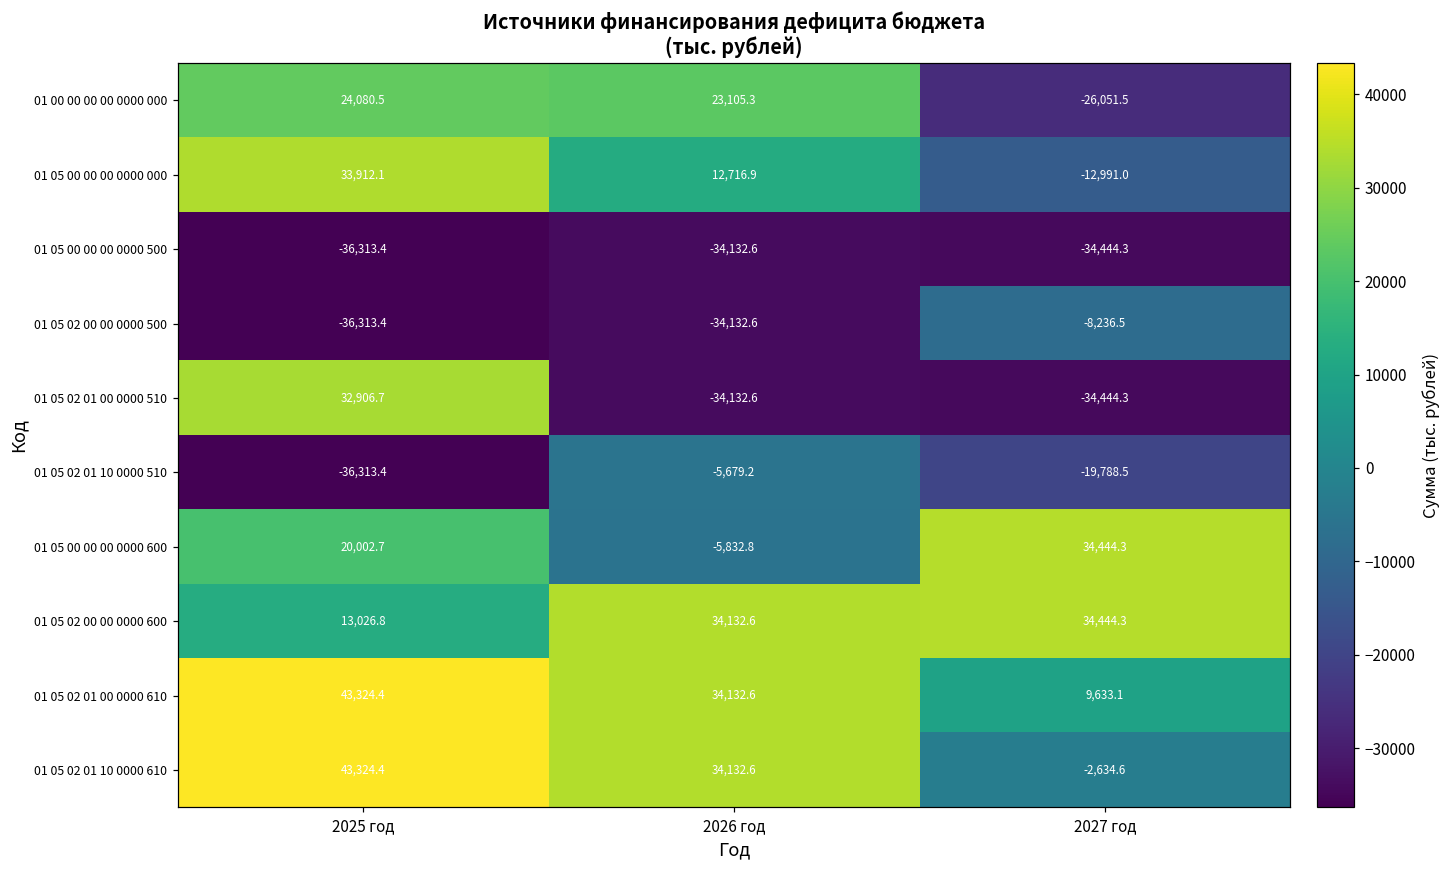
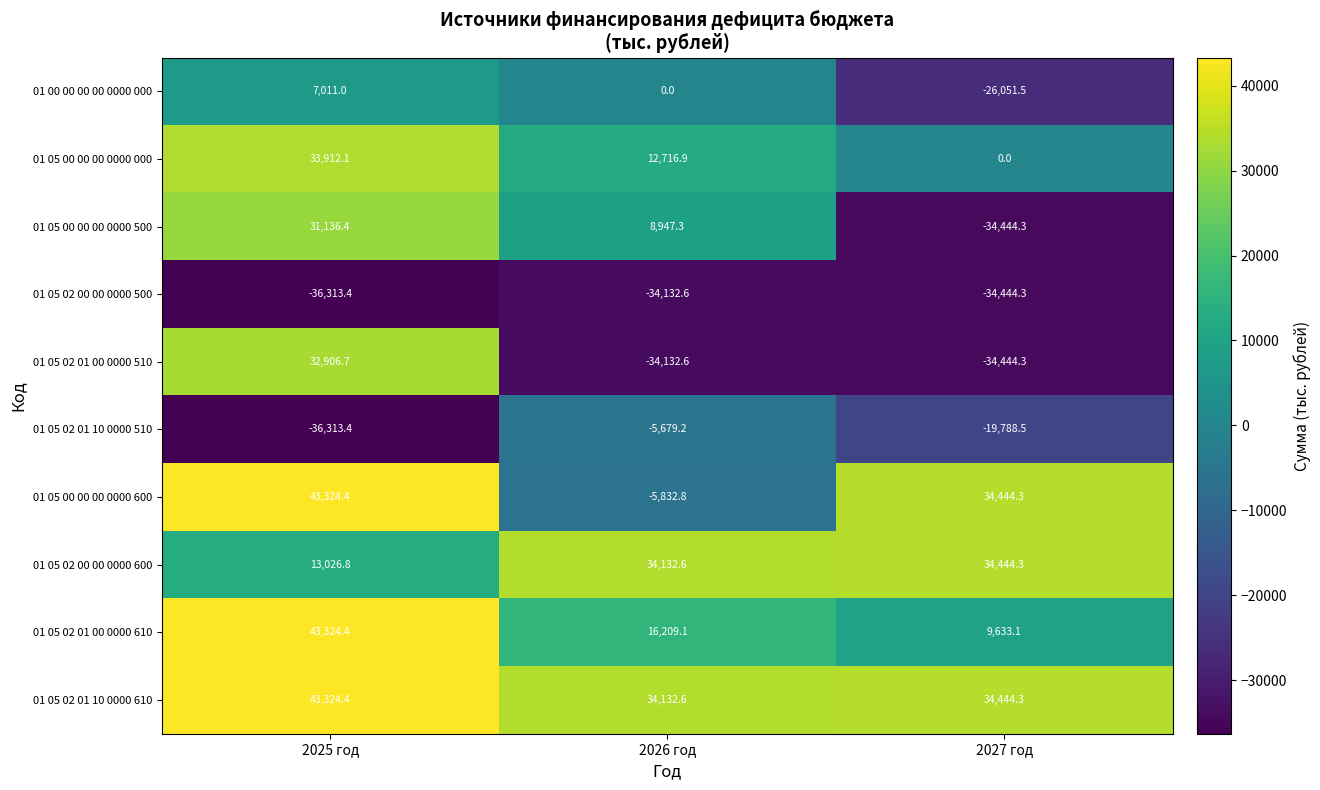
  {
    "01 00 00 00 00 0000 000": {
-     "2025 год": "24,080.5",
-     "2026 год": "23,105.3",
+     "2025 год": "7,011.0",
+     "2026 год": "0.0",
      "2027 год": "-26,051.5"
    },
    "01 05 00 00 00 0000 000": {
      "2025 год": "33,912.1",
      "2026 год": "12,716.9",
-     "2027 год": "-12,991.0"
+     "2027 год": "0.0"
    },
    "01 05 00 00 00 0000 500": {
-     "2025 год": "-36,313.4",
-     "2026 год": "-34,132.6",
+     "2025 год": "31,136.4",
+     "2026 год": "8,947.3",
      "2027 год": "-34,444.3"
    },
    "01 05 02 00 00 0000 500": {
      "2025 год": "-36,313.4",
      "2026 год": "-34,132.6",
-     "2027 год": "-8,236.5"
+     "2027 год": "-34,444.3"
    },
    "01 05 02 01 00 0000 510": {
      "2025 год": "32,906.7",
      "2026 год": "-34,132.6",
      "2027 год": "-34,444.3"
    },
    "01 05 02 01 10 0000 510": {
      "2025 год": "-36,313.4",
      "2026 год": "-5,679.2",
      "2027 год": "-19,788.5"
    },
    "01 05 00 00 00 0000 600": {
-     "2025 год": "20,002.7",
+     "2025 год": "43,324.4",
      "2026 год": "-5,832.8",
      "2027 год": "34,444.3"
    },
    "01 05 02 00 00 0000 600": {
      "2025 год": "13,026.8",
      "2026 год": "34,132.6",
      "2027 год": "34,444.3"
    },
    "01 05 02 01 00 0000 610": {
      "2025 год": "43,324.4",
-     "2026 год": "34,132.6",
+     "2026 год": "16,209.1",
      "2027 год": "9,633.1"
    },
    "01 05 02 01 10 0000 610": {
      "2025 год": "43,324.4",
      "2026 год": "34,132.6",
-     "2027 год": "-2,634.6"
+     "2027 год": "34,444.3"
    }
  }
